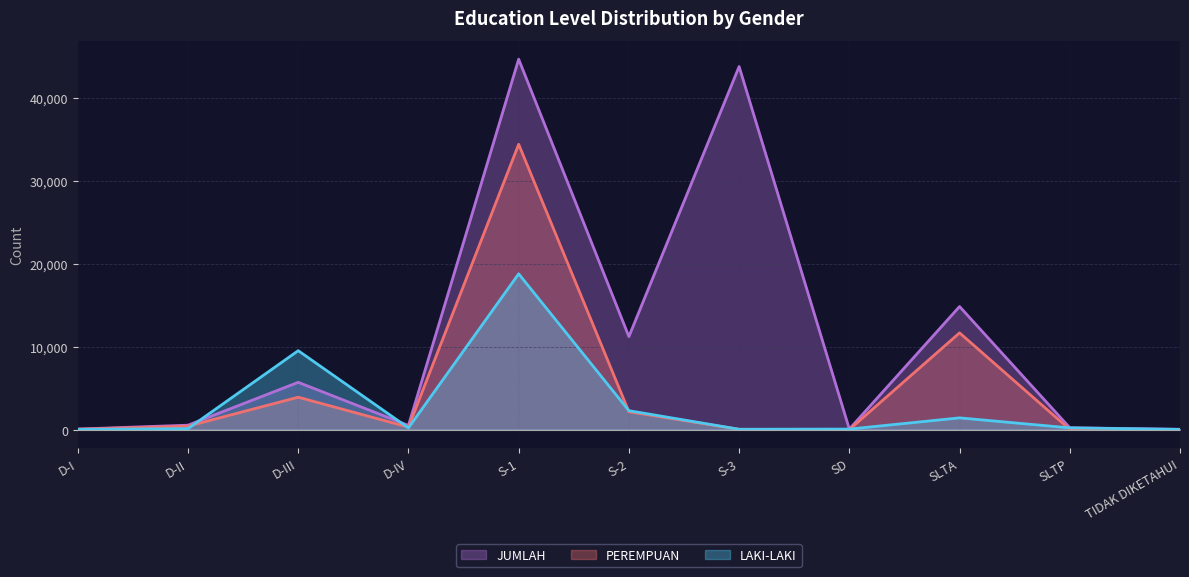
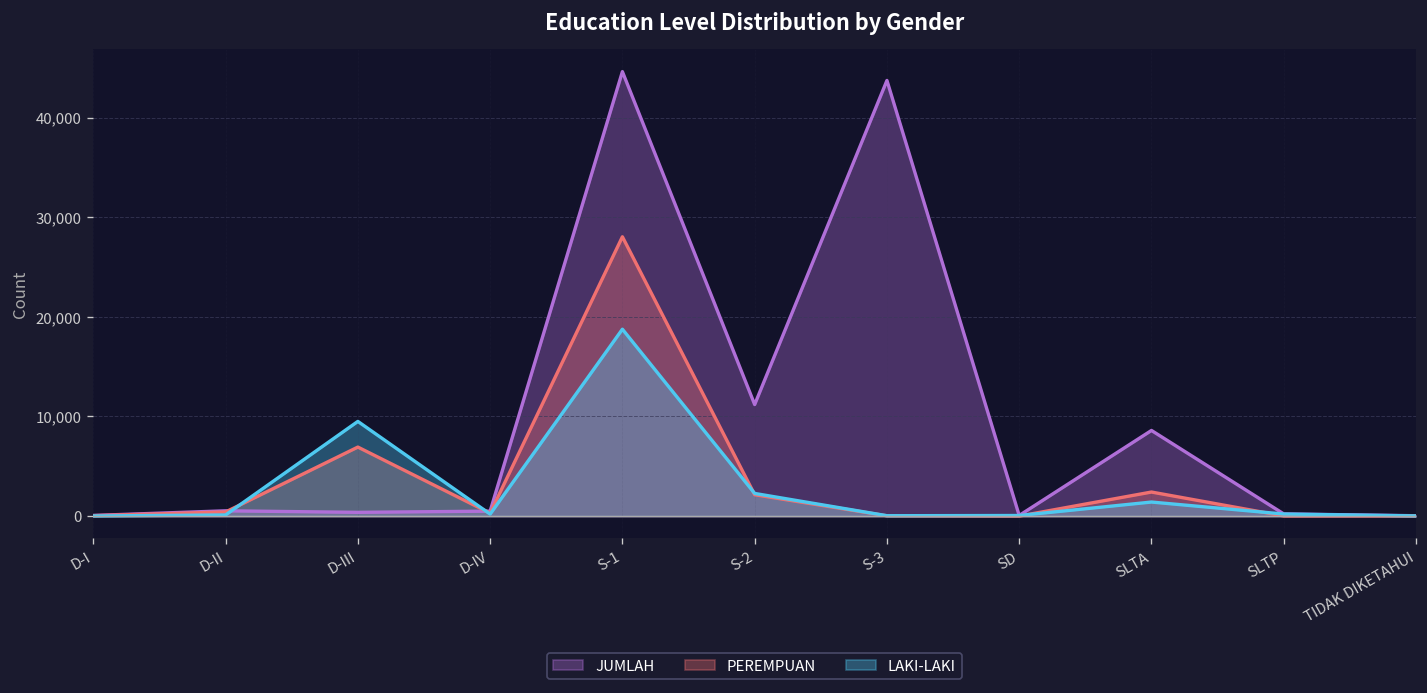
  {
    "JUMLAH": {
-     "D-III": "6,000",
+     "D-III": "0",
      "S-1": "45,000",
      "S-2": "11,000",
      "S-3": "44,000",
-     "SLTA": "15,000"
+     "SLTA": "9,000"
    },
    "PEREMPUAN": {
-     "D-III": "4,000",
-     "S-1": "34,000",
-     "SLTA": "12,000"
+     "D-III": "7,000",
+     "S-1": "28,000",
+     "SLTA": "2,000"
    },
    "LAKI-LAKI": {
      "D-III": "10,000",
      "S-1": "19,000",
      "SLTA": "1,000"
    }
  }
